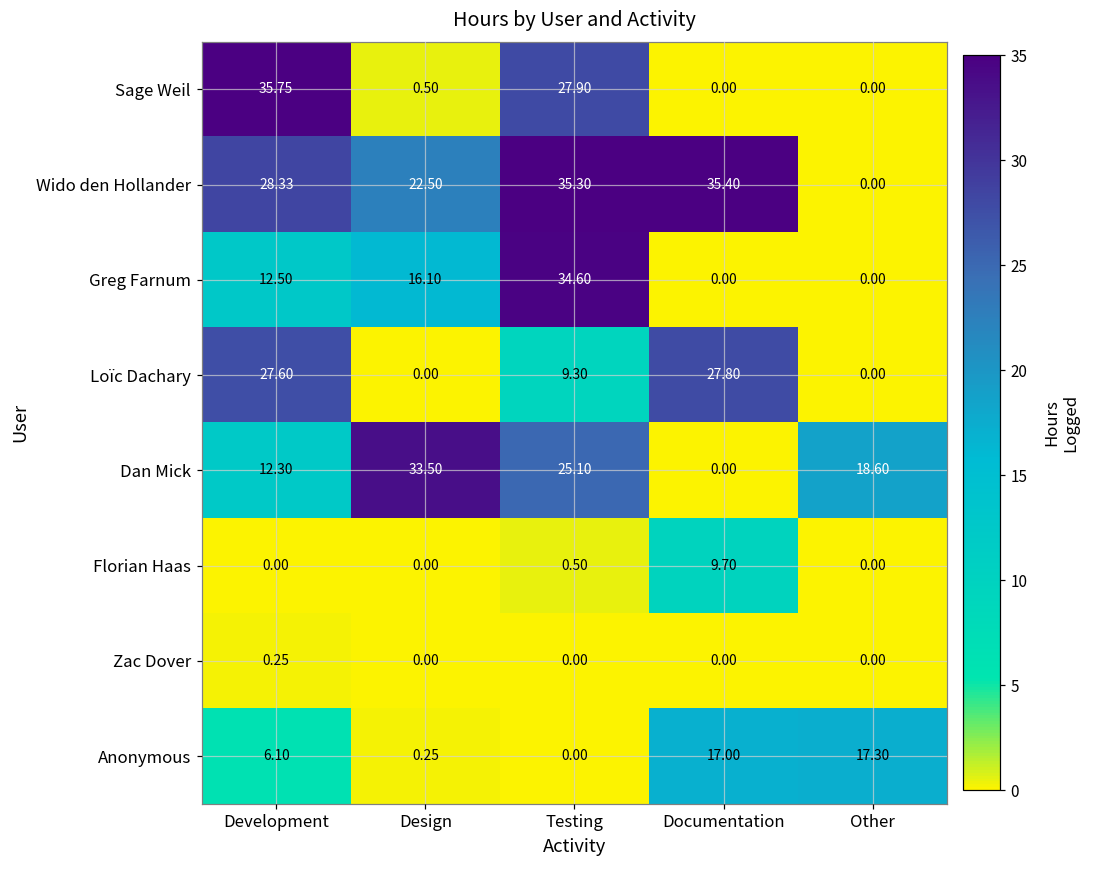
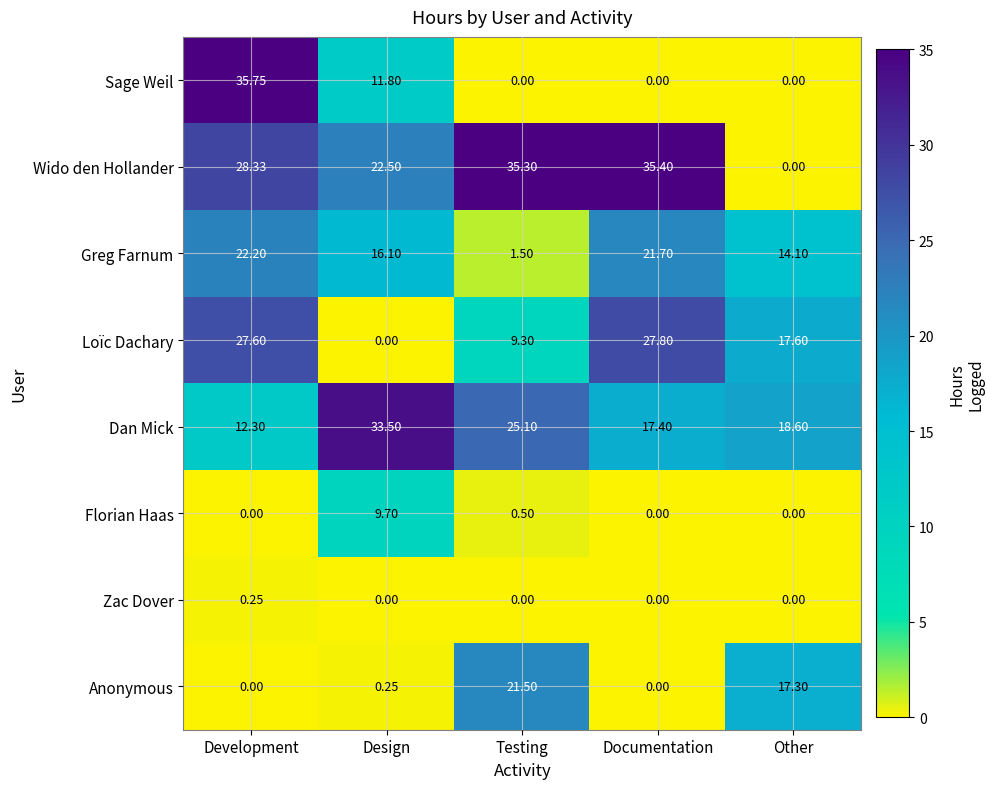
  {
    "Sage Weil": {
      "Development": 35.75,
-     "Design": 0.50,
-     "Testing": 27.90,
+     "Design": 11.80,
+     "Testing": 0.00,
      "Documentation": 0.00,
      "Other": 0.00
    },
    "Wido den Hollander": {
      "Development": 28.33,
      "Design": 22.50,
      "Testing": 35.30,
      "Documentation": 35.40,
      "Other": 0.00
    },
    "Greg Farnum": {
-     "Development": 12.50,
+     "Development": 22.20,
      "Design": 16.10,
-     "Testing": 34.60,
-     "Documentation": 0.00,
-     "Other": 0.00
+     "Testing": 1.50,
+     "Documentation": 21.70,
+     "Other": 14.10
    },
    "Loïc Dachary": {
      "Development": 27.60,
      "Design": 0.00,
      "Testing": 9.30,
      "Documentation": 27.80,
-     "Other": 0.00
+     "Other": 17.60
    },
    "Dan Mick": {
      "Development": 12.30,
      "Design": 33.50,
      "Testing": 25.10,
-     "Documentation": 0.00,
+     "Documentation": 17.40,
      "Other": 18.60
    },
    "Florian Haas": {
      "Development": 0.00,
-     "Design": 0.00,
+     "Design": 9.70,
      "Testing": 0.50,
-     "Documentation": 9.70,
+     "Documentation": 0.00,
      "Other": 0.00
    },
    "Zac Dover": {
      "Development": 0.25,
      "Design": 0.00,
      "Testing": 0.00,
      "Documentation": 0.00,
      "Other": 0.00
    },
    "Anonymous": {
-     "Development": 6.10,
+     "Development": 0.00,
      "Design": 0.25,
-     "Testing": 0.00,
-     "Documentation": 17.00,
+     "Testing": 21.50,
+     "Documentation": 0.00,
      "Other": 17.30
    }
  }
